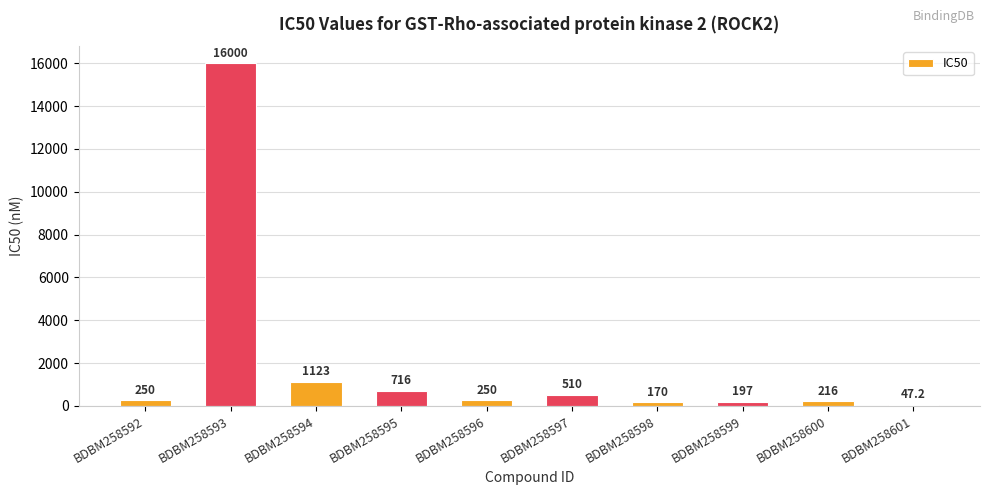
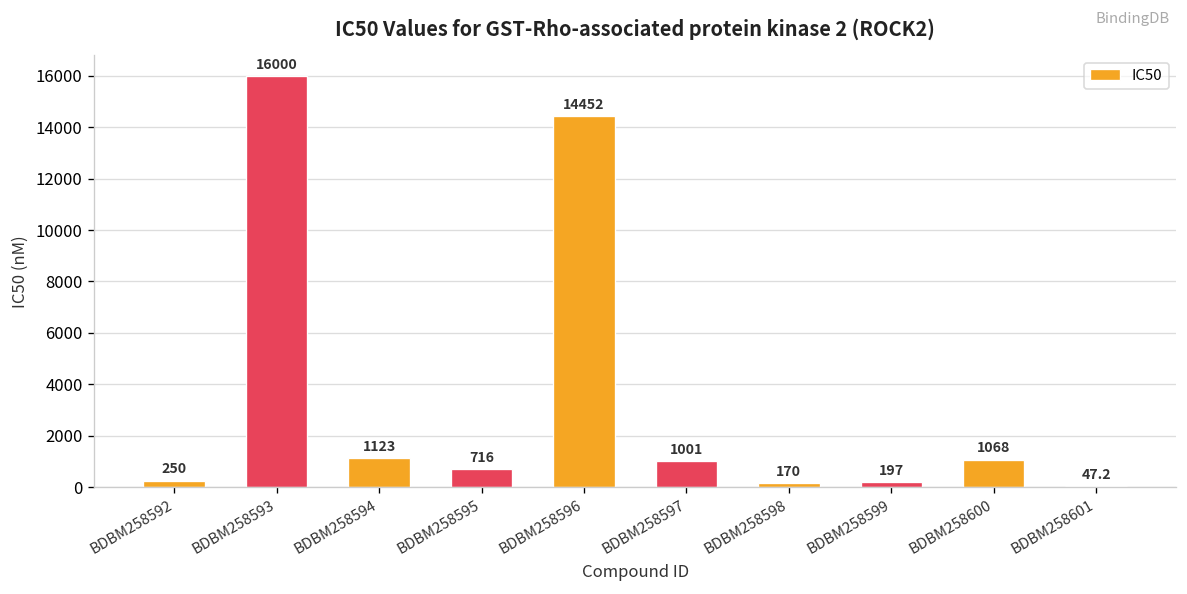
  {
    "BDBM258592": 250,
    "BDBM258593": 16000,
    "BDBM258594": 1123,
    "BDBM258595": 716,
-   "BDBM258596": 250,
-   "BDBM258597": 510,
+   "BDBM258596": 14452,
+   "BDBM258597": 1001,
    "BDBM258598": 170,
    "BDBM258599": 197,
-   "BDBM258600": 216,
+   "BDBM258600": 1068,
    "BDBM258601": 47.2
  }
